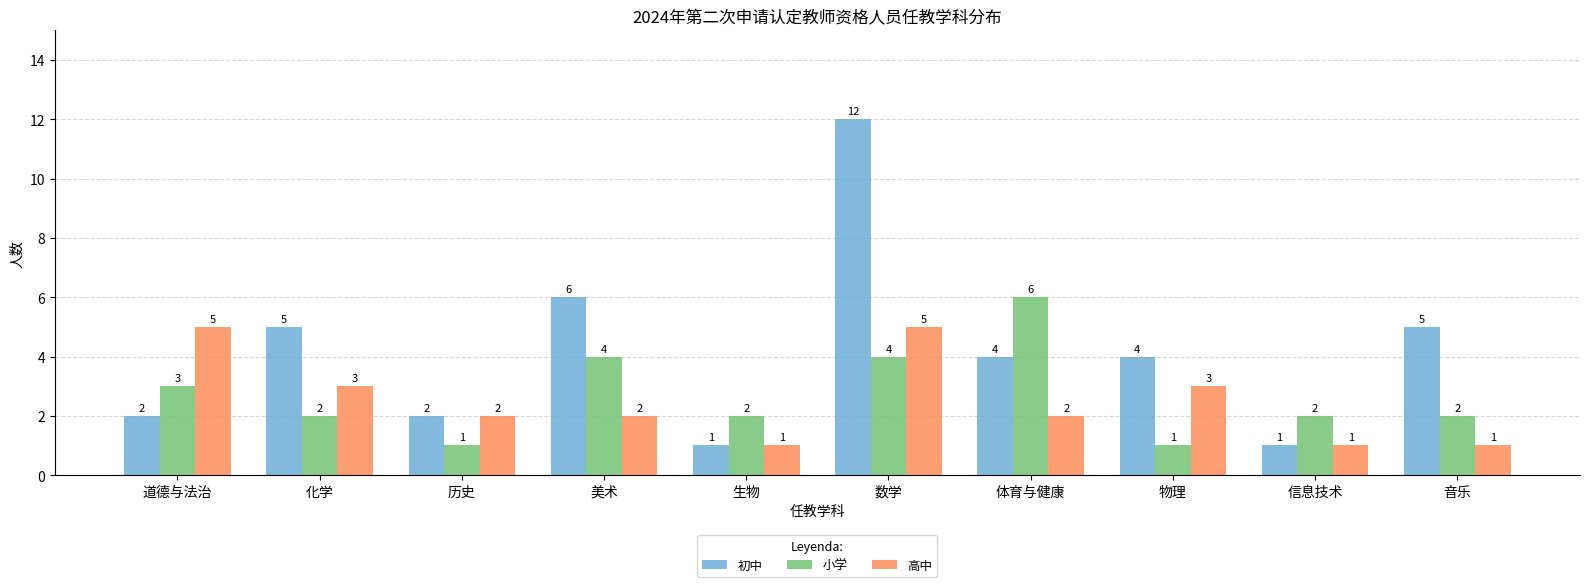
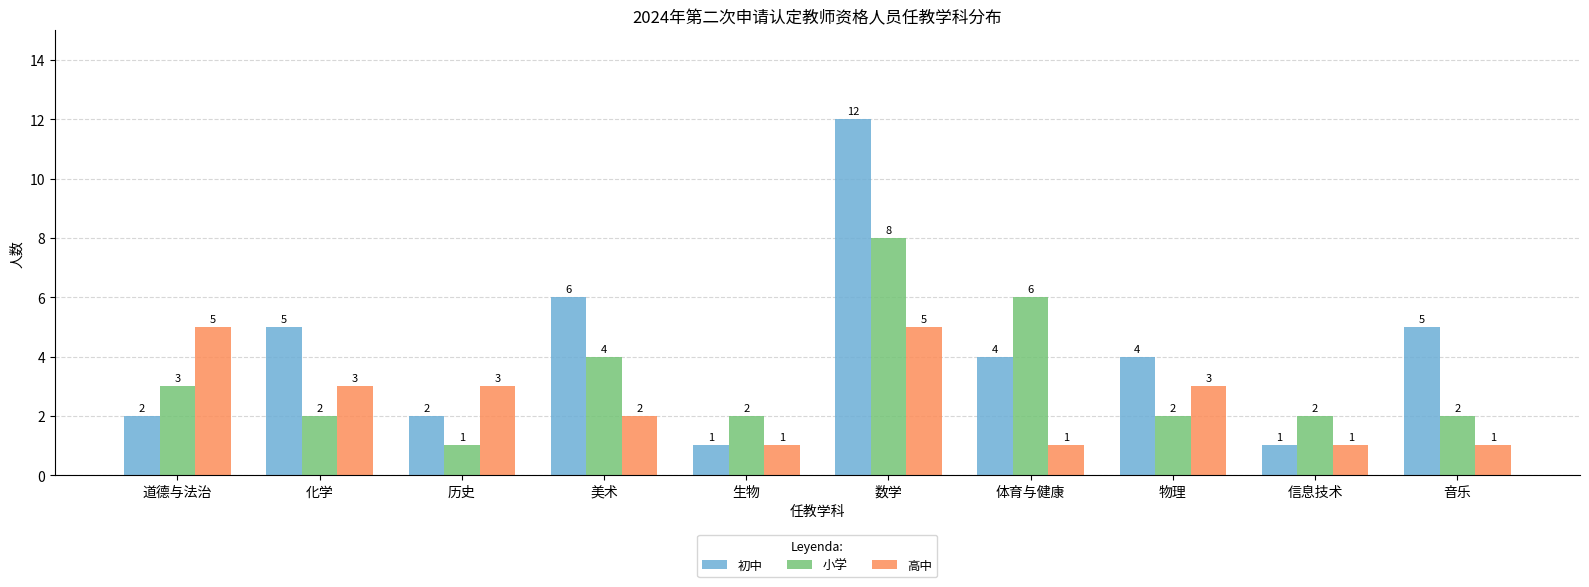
  {
    "初中": {
      "道德与法治": 2,
      "化学": 5,
      "历史": 2,
      "美术": 6,
      "生物": 1,
      "数学": 12,
      "体育与健康": 4,
      "物理": 4,
      "信息技术": 1,
      "音乐": 5
    },
    "小学": {
      "道德与法治": 3,
      "化学": 2,
      "历史": 1,
      "美术": 4,
      "生物": 2,
-     "数学": 4,
+     "数学": 8,
      "体育与健康": 6,
-     "物理": 1,
+     "物理": 2,
      "信息技术": 2,
      "音乐": 2
    },
    "高中": {
      "道德与法治": 5,
      "化学": 3,
-     "历史": 2,
+     "历史": 3,
      "美术": 2,
      "生物": 1,
      "数学": 5,
-     "体育与健康": 2,
+     "体育与健康": 1,
      "物理": 3,
      "信息技术": 1,
      "音乐": 1
    }
  }
